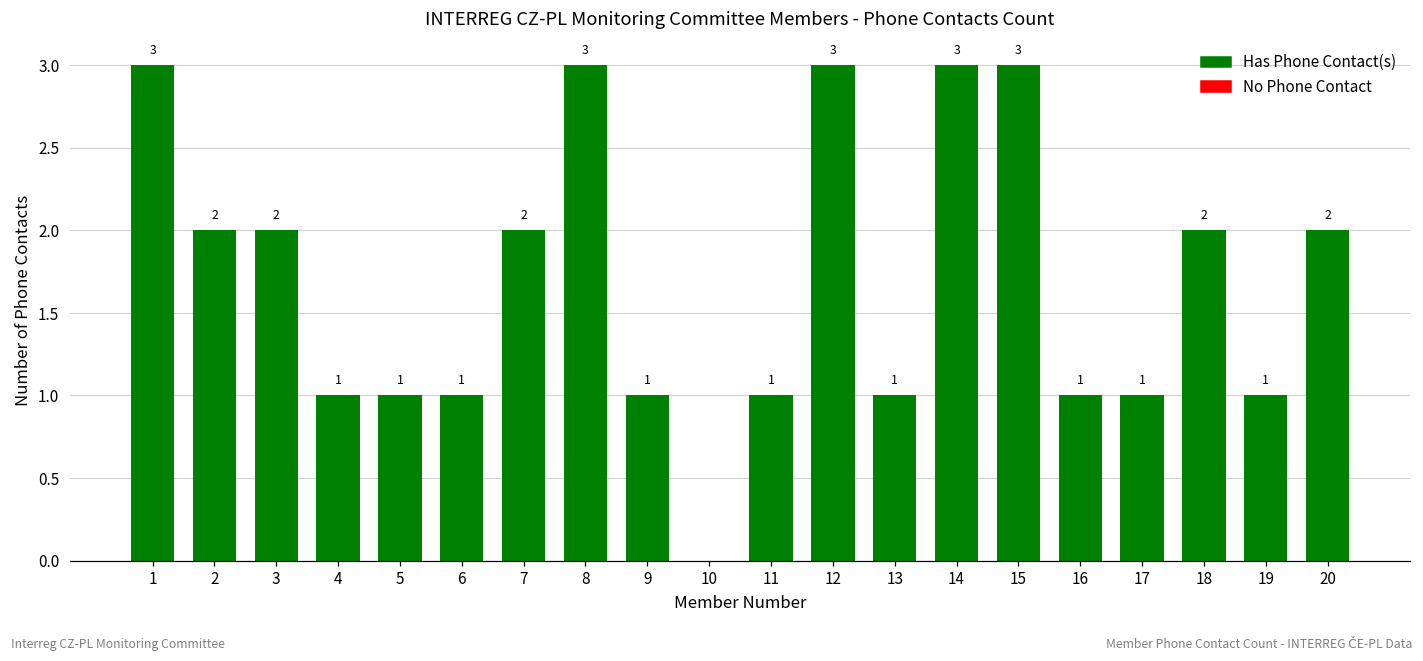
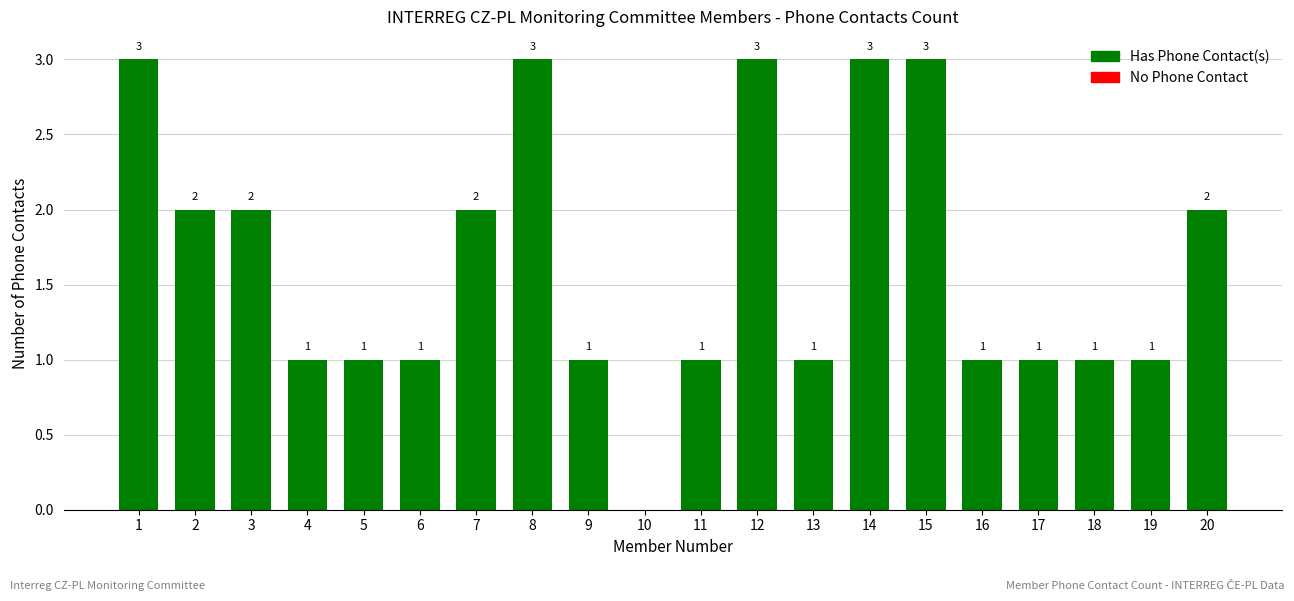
  {
    "1": 3,
    "2": 2,
    "3": 2,
    "4": 1,
    "5": 1,
    "6": 1,
    "7": 2,
    "8": 3,
    "9": 1,
    "11": 1,
    "12": 3,
    "13": 1,
    "14": 3,
    "15": 3,
    "16": 1,
    "17": 1,
-   "18": 2,
+   "18": 1,
    "19": 1,
    "20": 2
  }
